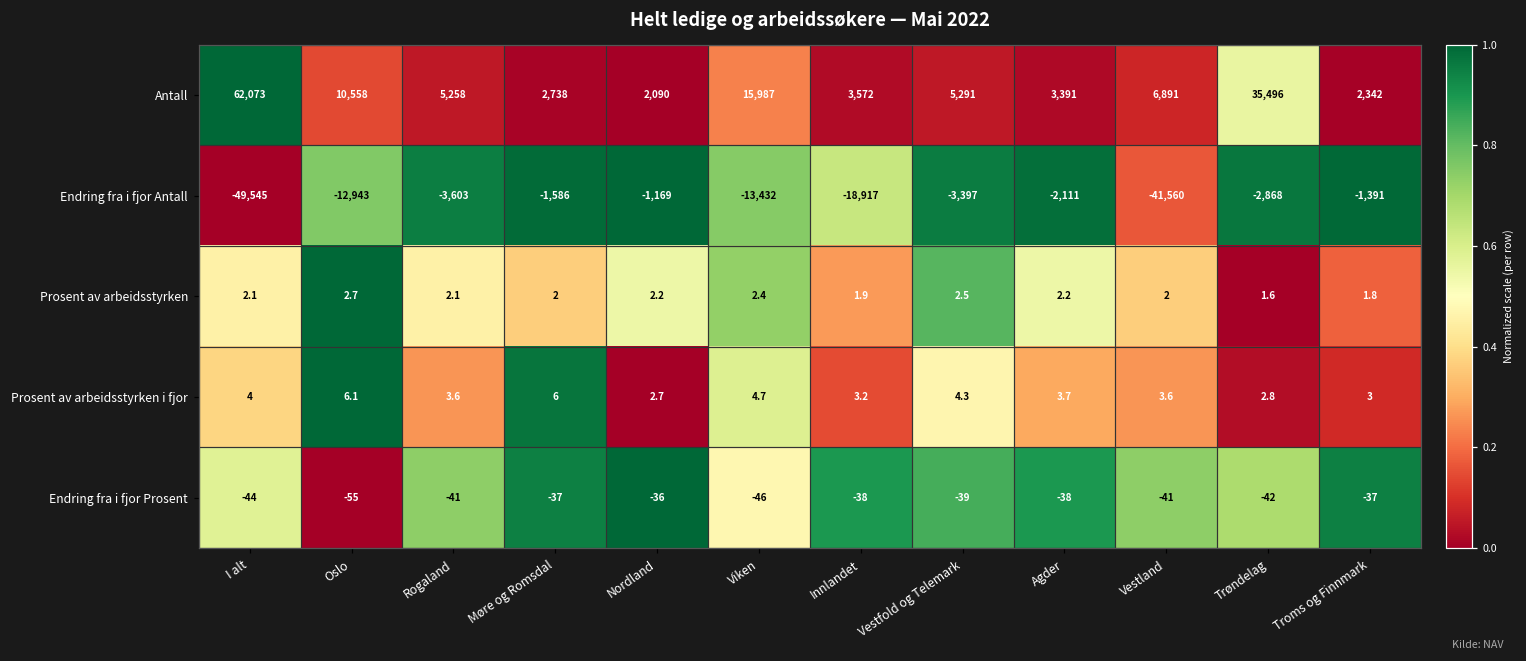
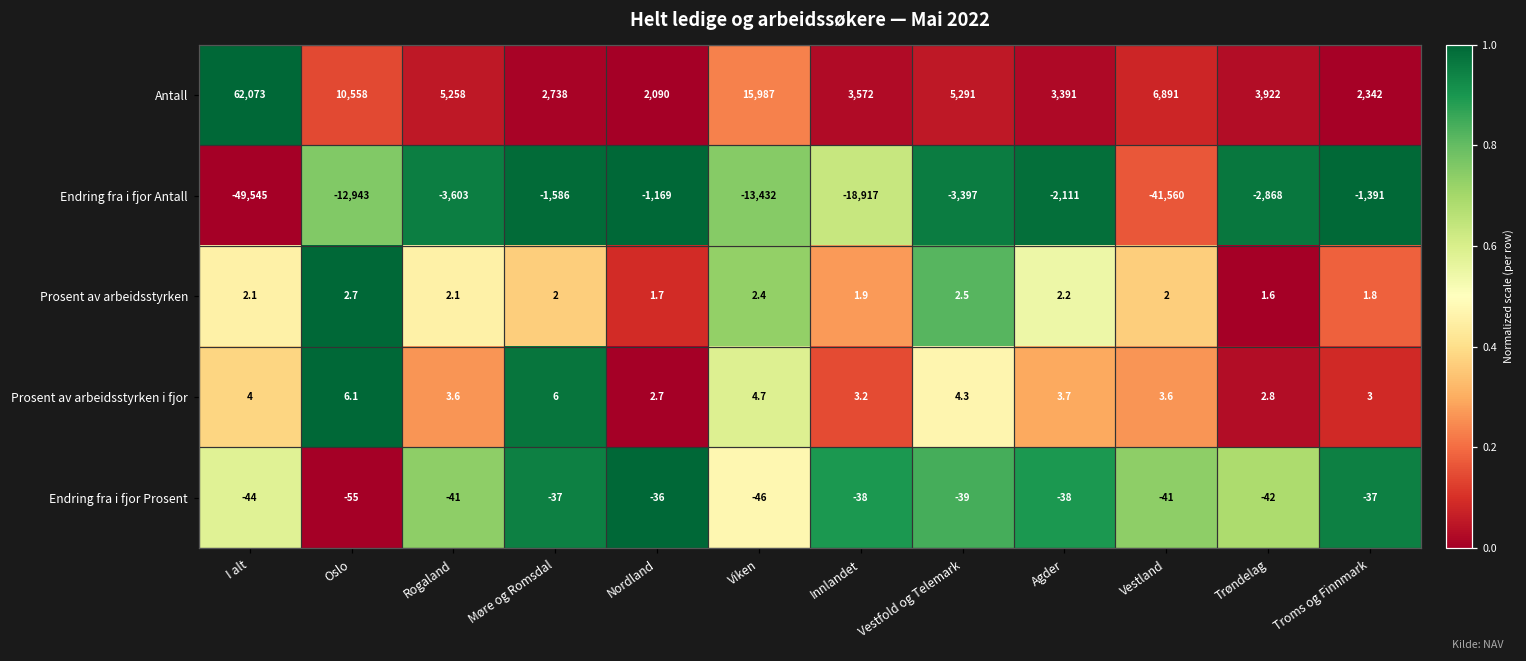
  {
    "Antall": {
      "I alt": "62,073",
      "Oslo": "10,558",
      "Rogaland": "5,258",
      "Møre og Romsdal": "2,738",
      "Nordland": "2,090",
      "Viken": "15,987",
      "Innlandet": "3,572",
      "Vestfold og Telemark": "5,291",
      "Agder": "3,391",
      "Vestland": "6,891",
-     "Trøndelag": "35,496",
+     "Trøndelag": "3,922",
      "Troms og Finnmark": "2,342"
    },
    "Endring fra i fjor Antall": {
      "I alt": "-49,545",
      "Oslo": "-12,943",
      "Rogaland": "-3,603",
      "Møre og Romsdal": "-1,586",
      "Nordland": "-1,169",
      "Viken": "-13,432",
      "Innlandet": "-18,917",
      "Vestfold og Telemark": "-3,397",
      "Agder": "-2,111",
      "Vestland": "-41,560",
      "Trøndelag": "-2,868",
      "Troms og Finnmark": "-1,391"
    },
    "Prosent av arbeidsstyrken": {
      "I alt": "2.1",
      "Oslo": "2.7",
      "Rogaland": "2.1",
      "Møre og Romsdal": "2",
-     "Nordland": "2.2",
+     "Nordland": "1.7",
      "Viken": "2.4",
      "Innlandet": "1.9",
      "Vestfold og Telemark": "2.5",
      "Agder": "2.2",
      "Vestland": "2",
      "Trøndelag": "1.6",
      "Troms og Finnmark": "1.8"
    },
    "Prosent av arbeidsstyrken i fjor": {
      "I alt": "4",
      "Oslo": "6.1",
      "Rogaland": "3.6",
      "Møre og Romsdal": "6",
      "Nordland": "2.7",
      "Viken": "4.7",
      "Innlandet": "3.2",
      "Vestfold og Telemark": "4.3",
      "Agder": "3.7",
      "Vestland": "3.6",
      "Trøndelag": "2.8",
      "Troms og Finnmark": "3"
    },
    "Endring fra i fjor Prosent": {
      "I alt": "-44",
      "Oslo": "-55",
      "Rogaland": "-41",
      "Møre og Romsdal": "-37",
      "Nordland": "-36",
      "Viken": "-46",
      "Innlandet": "-38",
      "Vestfold og Telemark": "-39",
      "Agder": "-38",
      "Vestland": "-41",
      "Trøndelag": "-42",
      "Troms og Finnmark": "-37"
    }
  }
